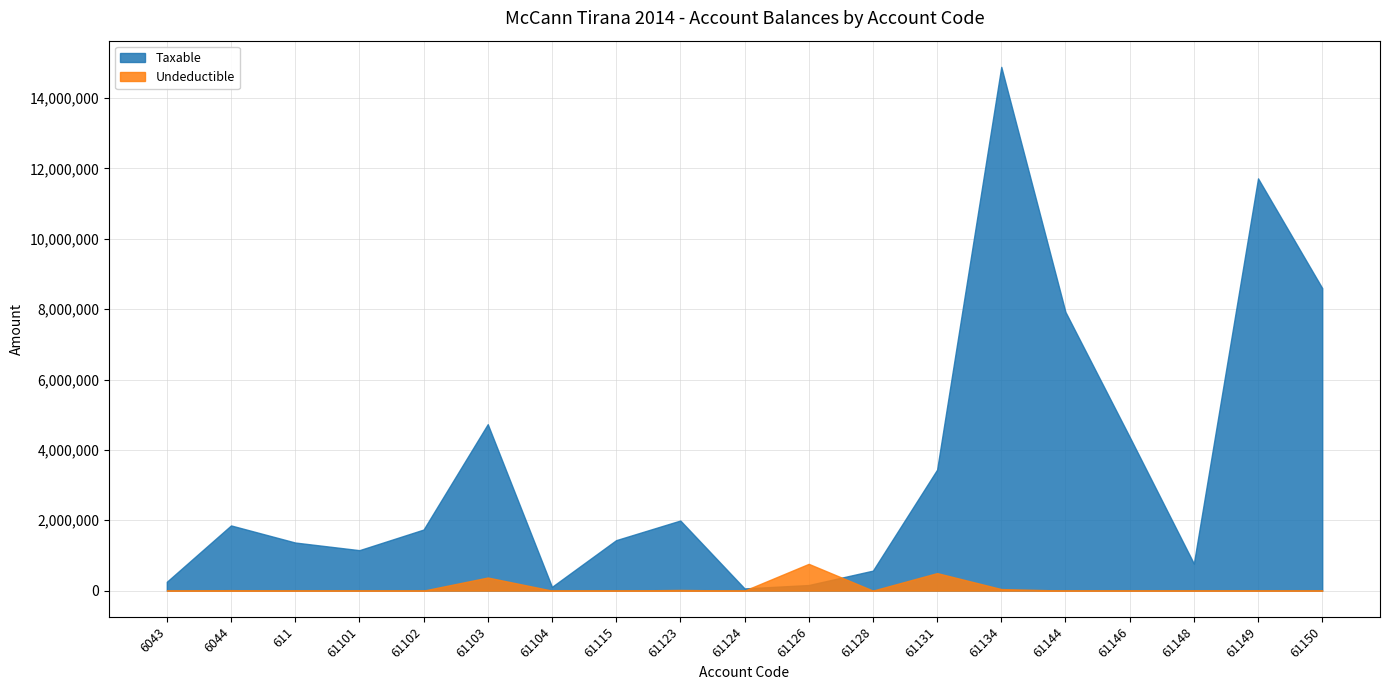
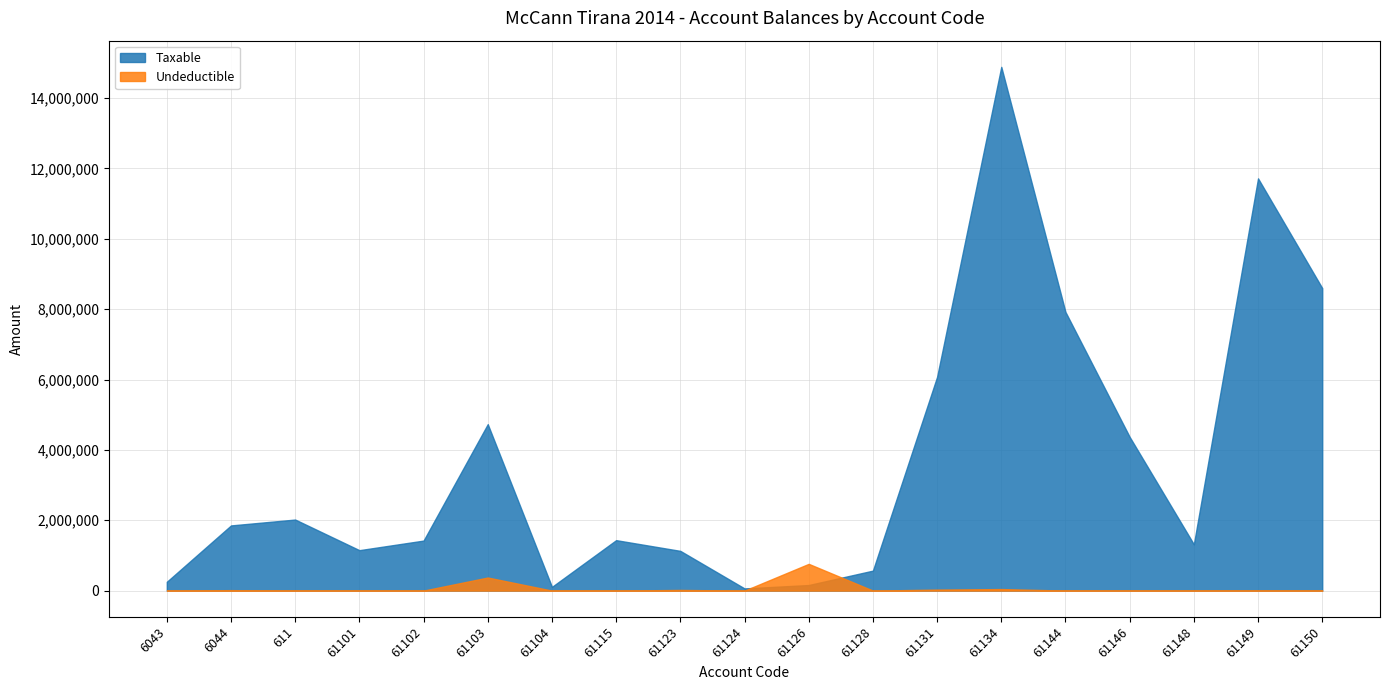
  {
    "Taxable": {
      "6043": "300,000",
      "6044": "1,900,000",
-     "611": "1,400,000",
+     "611": "2,000,000",
      "61101": "1,100,000",
-     "61102": "1,700,000",
+     "61102": "1,400,000",
      "61103": "4,700,000",
      "61104": "100,000",
      "61115": "1,400,000",
-     "61123": "2,000,000",
+     "61123": "1,100,000",
      "61126": "200,000",
      "61128": "600,000",
-     "61131": "3,400,000",
+     "61131": "6,100,000",
      "61134": "14,900,000",
      "61144": "7,900,000",
      "61146": "4,400,000",
-     "61148": "800,000",
+     "61148": "1,300,000",
      "61149": "11,700,000",
      "61150": "8,600,000"
    },
    "Undeductible": {
      "6043": "0",
      "611": "0",
      "61101": "0",
      "61102": "0",
      "61103": "400,000",
      "61104": "0",
      "61126": "800,000",
      "61128": "0",
-     "61131": "500,000",
+     "61131": "0",
      "61144": "0",
      "61146": "0",
      "61148": "0",
      "61149": "0",
      "61150": "0"
    }
  }
